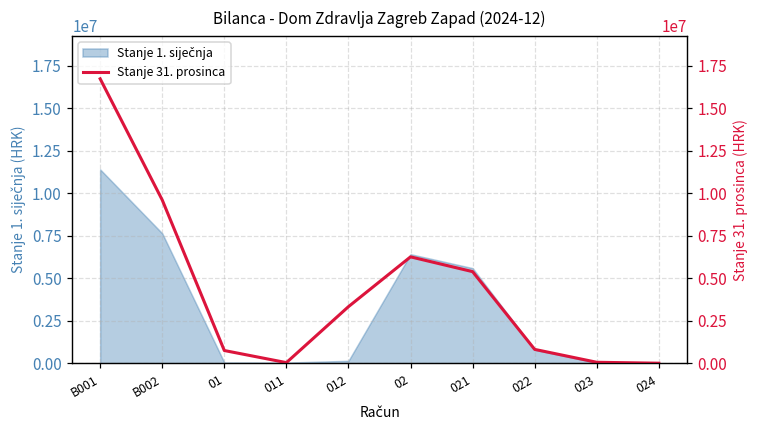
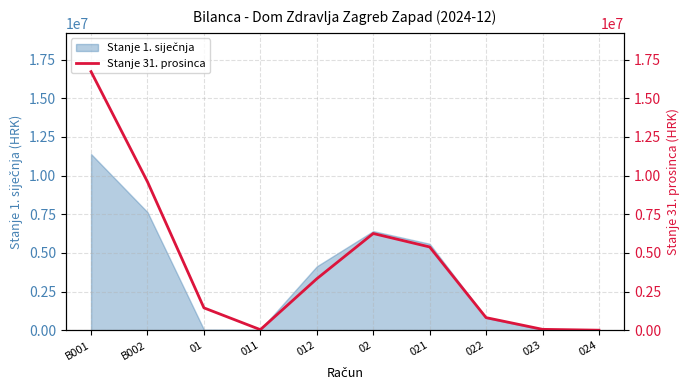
  {
    "Stanje 1. siječnja": {
      "B001": 11400000,
      "B002": 7600000,
-     "012": 100000,
+     "012": 4100000,
      "02": 6400000,
      "021": 5600000,
      "022": 800000,
      "024": 0
    },
    "Stanje 31. prosinca": {
      "B002": 9600000,
-     "01": 700000,
+     "01": 1400000,
      "011": 0,
      "012": 3300000,
      "02": 6300000,
      "021": 5400000,
      "022": 800000,
      "023": 100000,
      "024": 0
    }
  }
